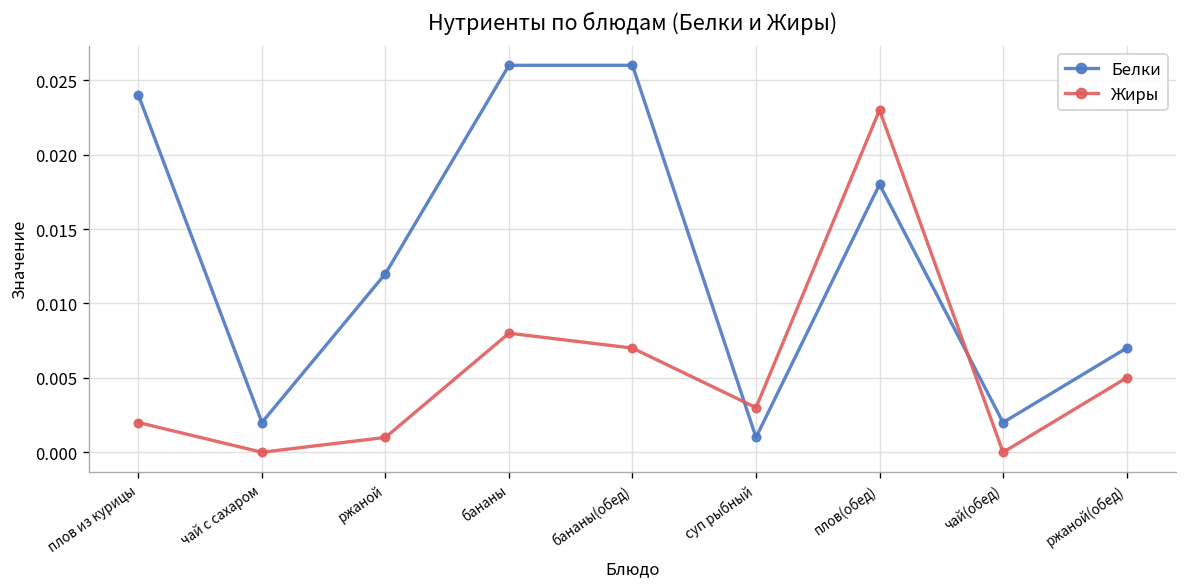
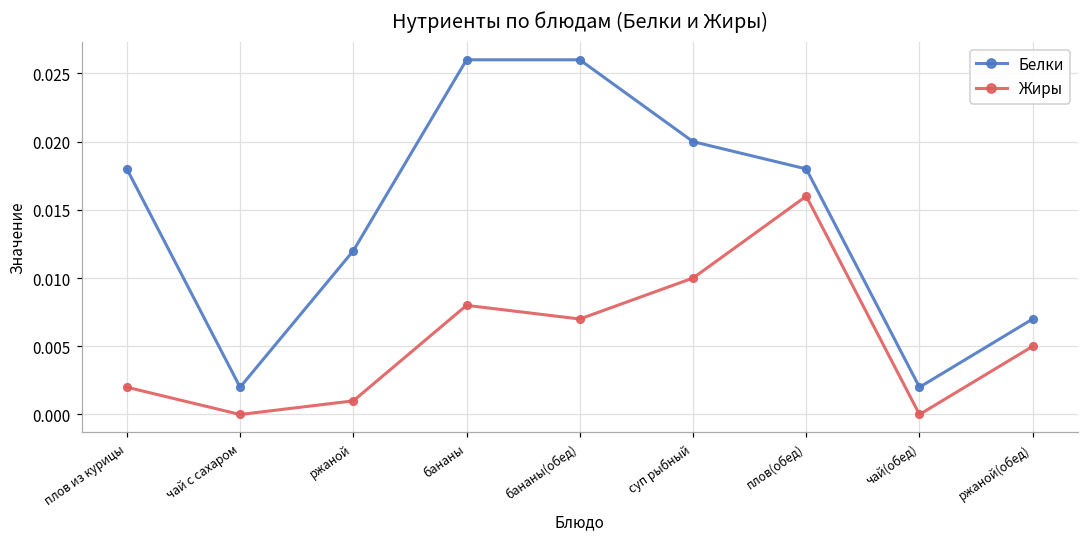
  {
    "Белки": {
-     "плов из курицы": 0.024,
+     "плов из курицы": 0.018,
      "чай с сахаром": 0.002,
      "ржаной": 0.012,
      "бананы": 0.026,
      "бананы(обед)": 0.026,
-     "суп рыбный": 0.001,
+     "суп рыбный": 0.020,
      "плов(обед)": 0.018,
      "чай(обед)": 0.002,
      "ржаной(обед)": 0.007
    },
    "Жиры": {
      "плов из курицы": 0.002,
      "чай с сахаром": 0.000,
      "ржаной": 0.001,
      "бананы": 0.008,
      "бананы(обед)": 0.007,
-     "суп рыбный": 0.003,
-     "плов(обед)": 0.023,
+     "суп рыбный": 0.010,
+     "плов(обед)": 0.016,
      "чай(обед)": 0.000,
      "ржаной(обед)": 0.005
    }
  }
